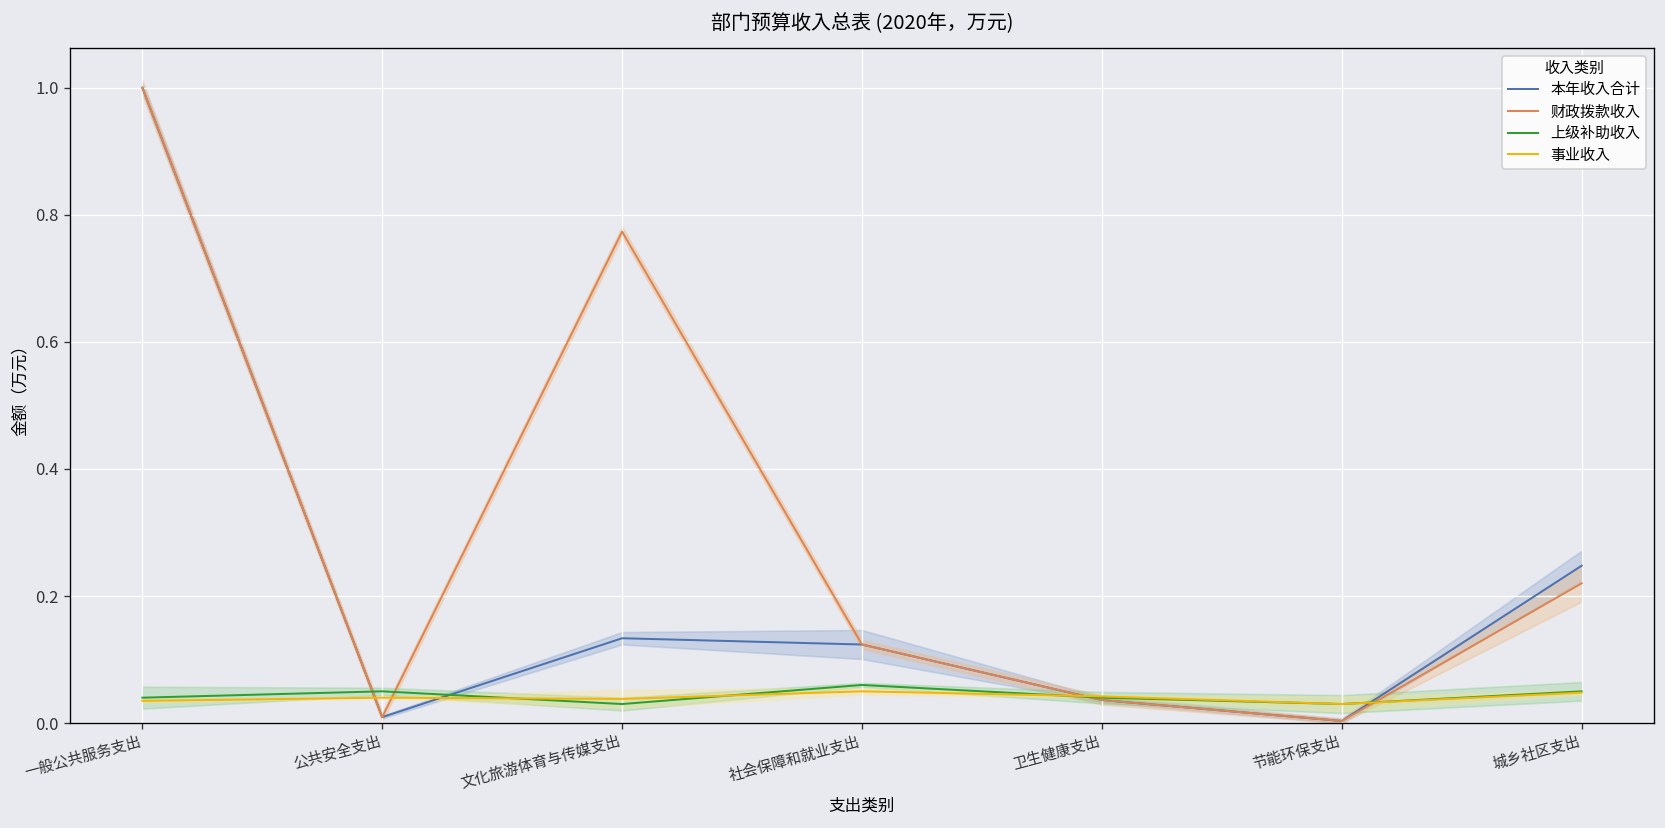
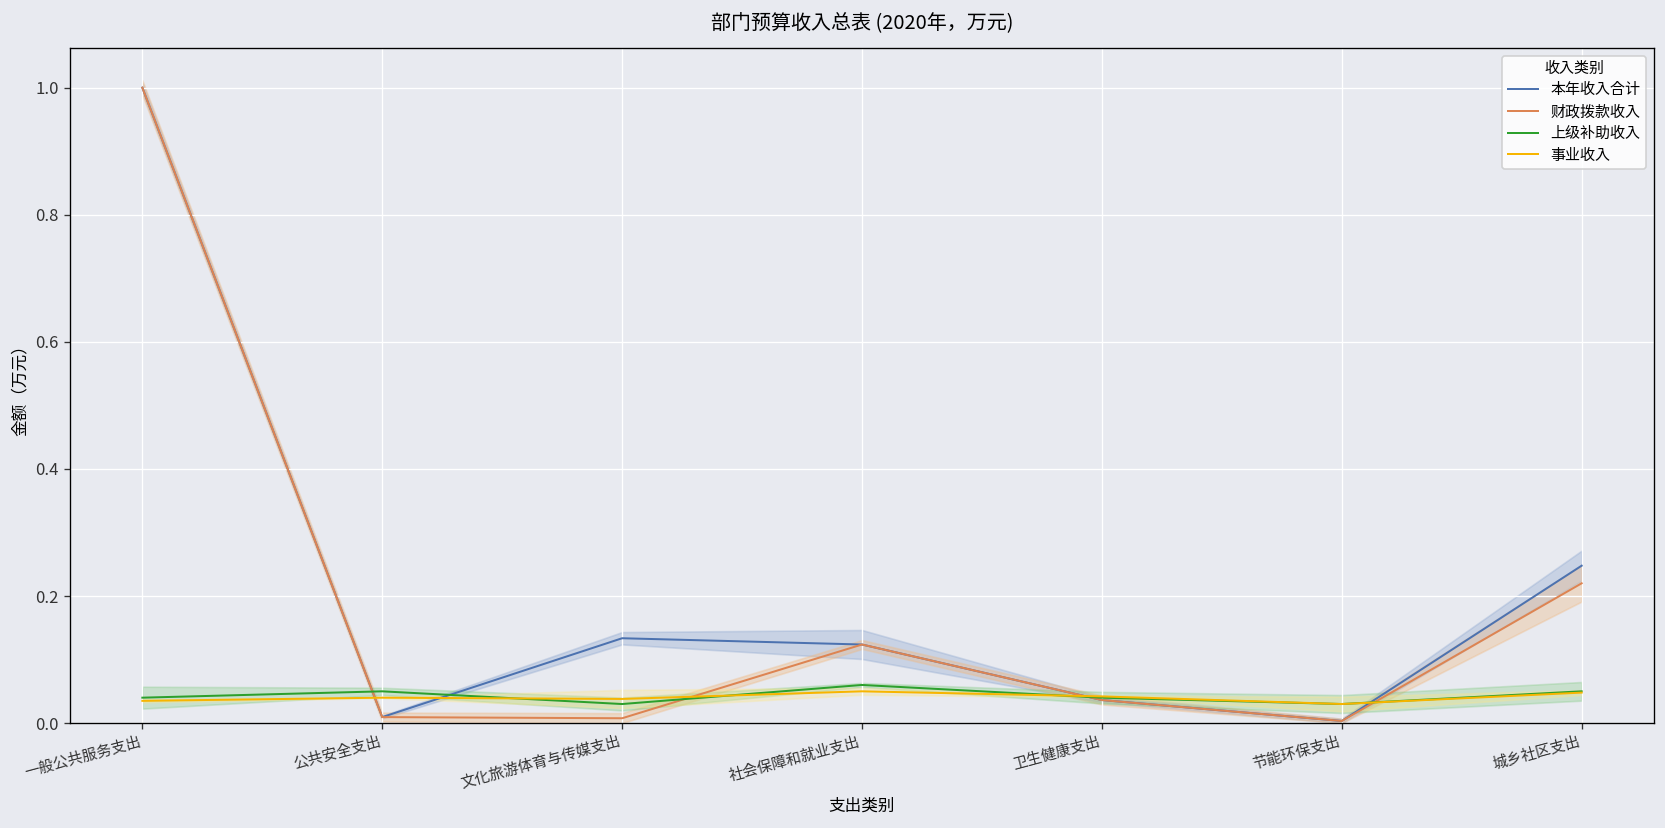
  {
    "本年收入合计": {
      "文化旅游体育与传媒支出": 0.13
    },
    "财政拨款收入": {
-     "文化旅游体育与传媒支出": 0.77,
+     "文化旅游体育与传媒支出": 0.01,
      "城乡社区支出": 0.22
    },
    "上级补助收入": {
      "公共安全支出": 0.05,
      "文化旅游体育与传媒支出": 0.03
    },
    "事业收入": {
      "社会保障和就业支出": 0.05
    }
  }
